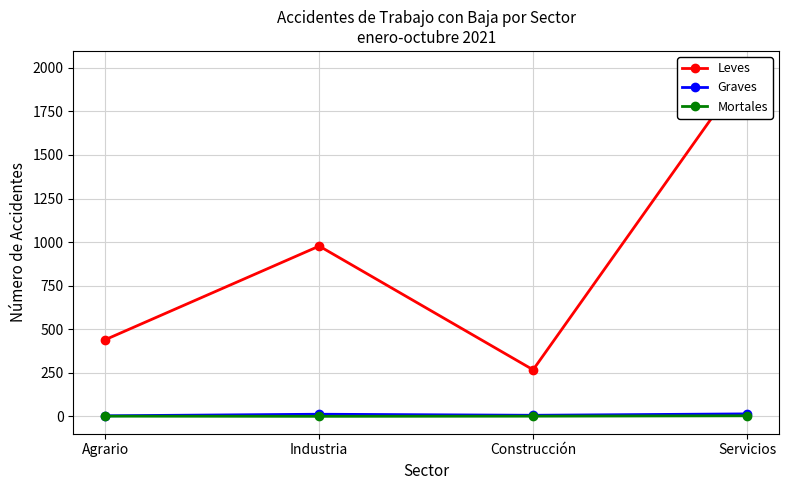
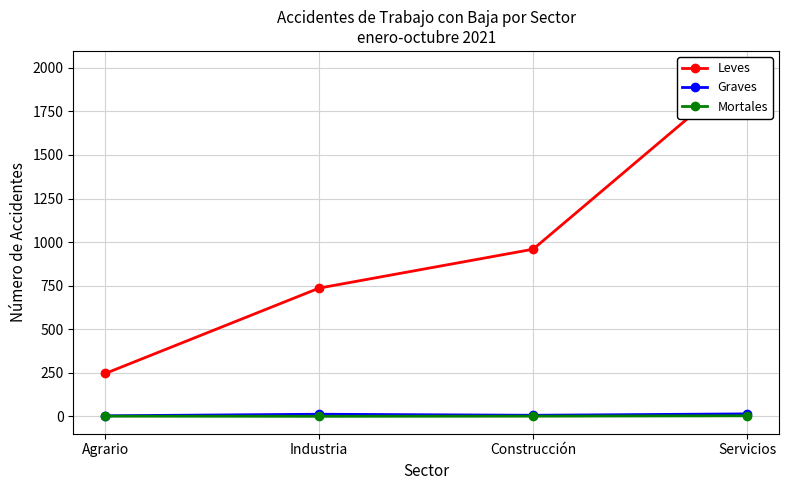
  {
    "Leves": {
-     "Agrario": 440,
-     "Industria": 980,
-     "Construcción": 270
+     "Agrario": 250,
+     "Industria": 740,
+     "Construcción": 960
    }
  }
